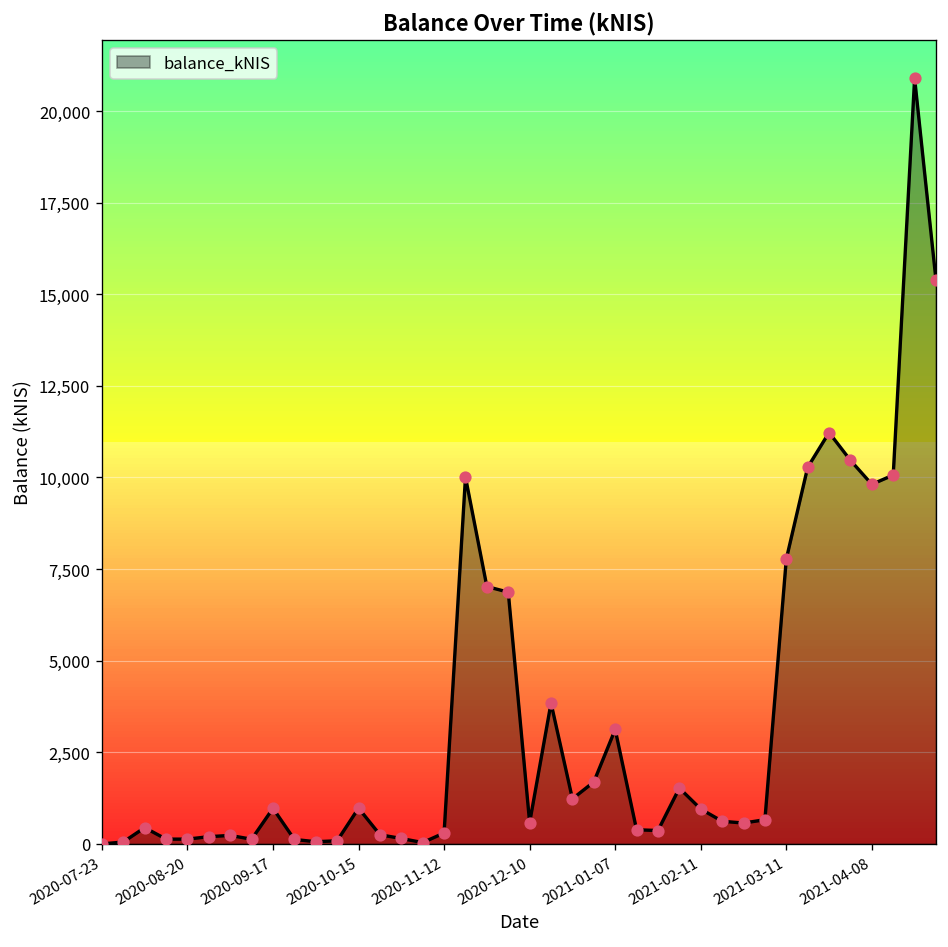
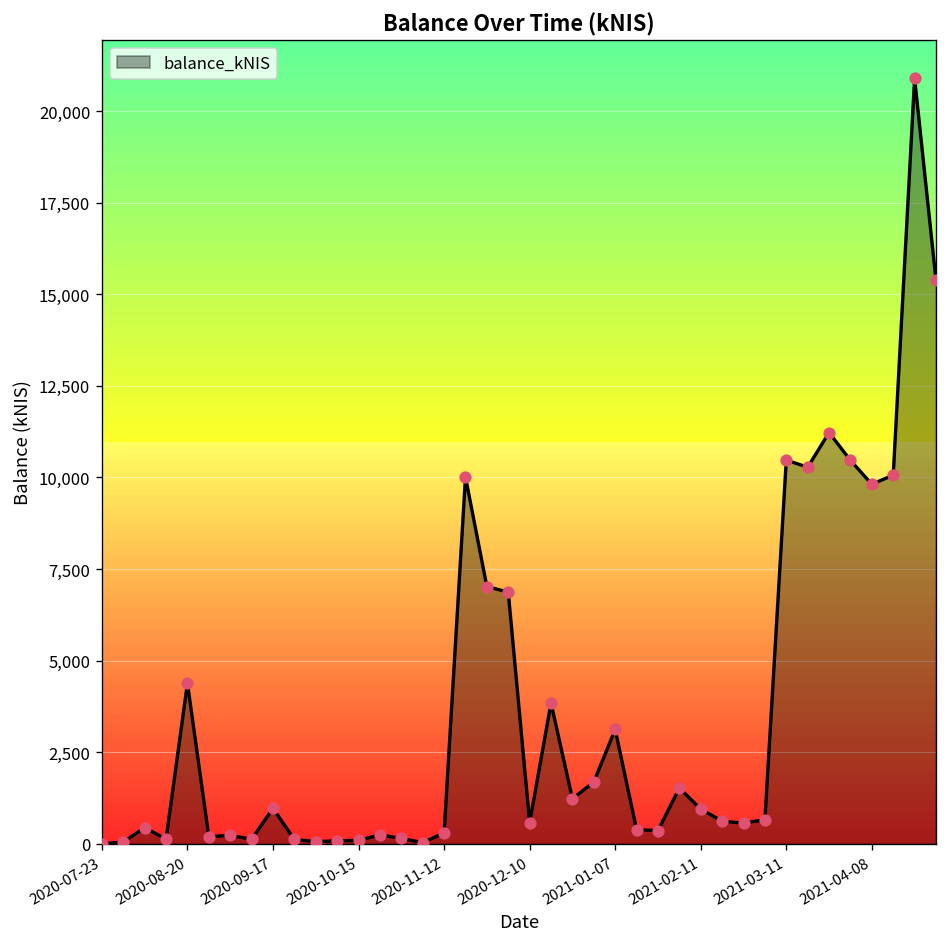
  {
    "2020-07-23": "0",
-   "2020-08-20": "100",
+   "2020-08-20": "4,400",
    "2020-09-17": "1,000",
-   "2020-10-15": "1,000",
+   "2020-10-15": "100",
    "2020-11-12": "300",
    "2020-12-10": "600",
    "2021-01-07": "3,100",
    "2021-02-11": "1,000",
-   "2021-03-11": "7,800",
+   "2021-03-11": "10,500",
    "2021-04-08": "9,800"
  }
